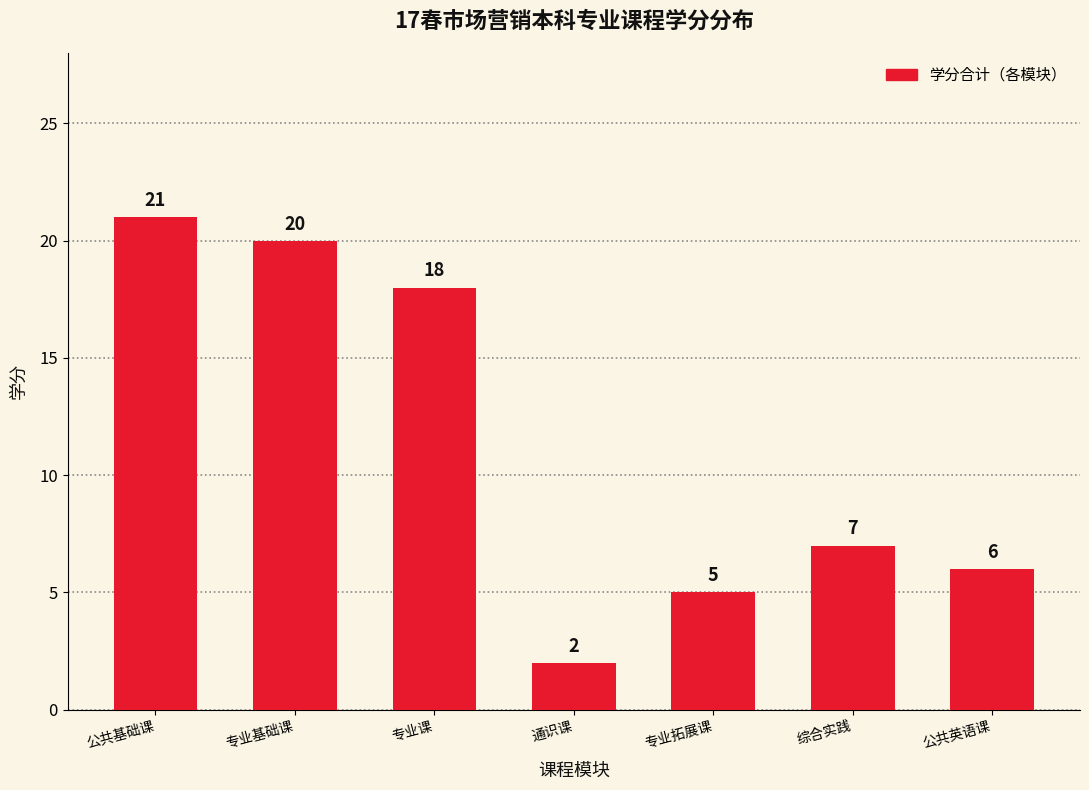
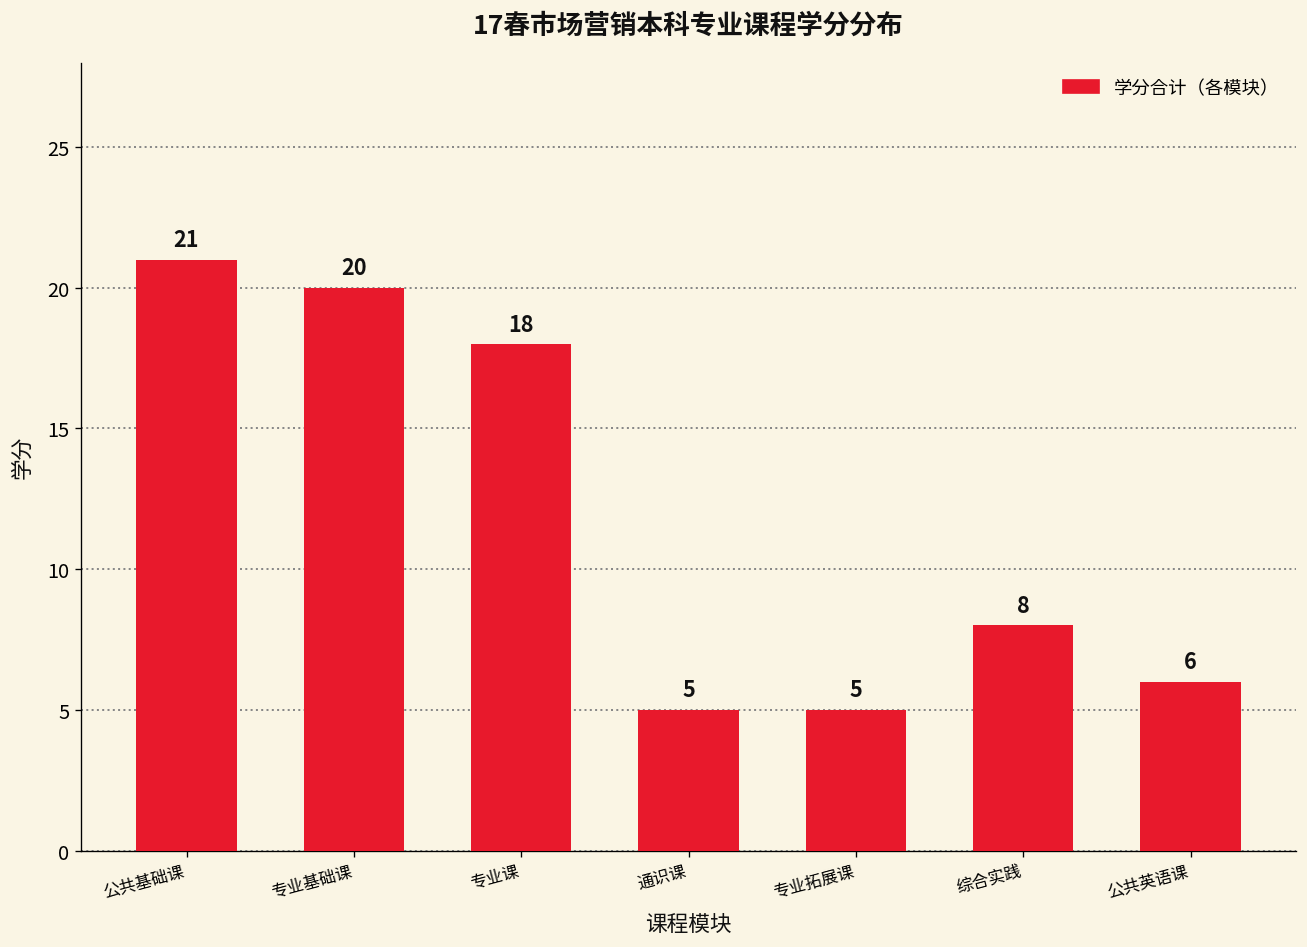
  {
    "公共基础课": 21,
    "专业基础课": 20,
    "专业课": 18,
-   "通识课": 2,
+   "通识课": 5,
    "专业拓展课": 5,
-   "综合实践": 7,
+   "综合实践": 8,
    "公共英语课": 6
  }
